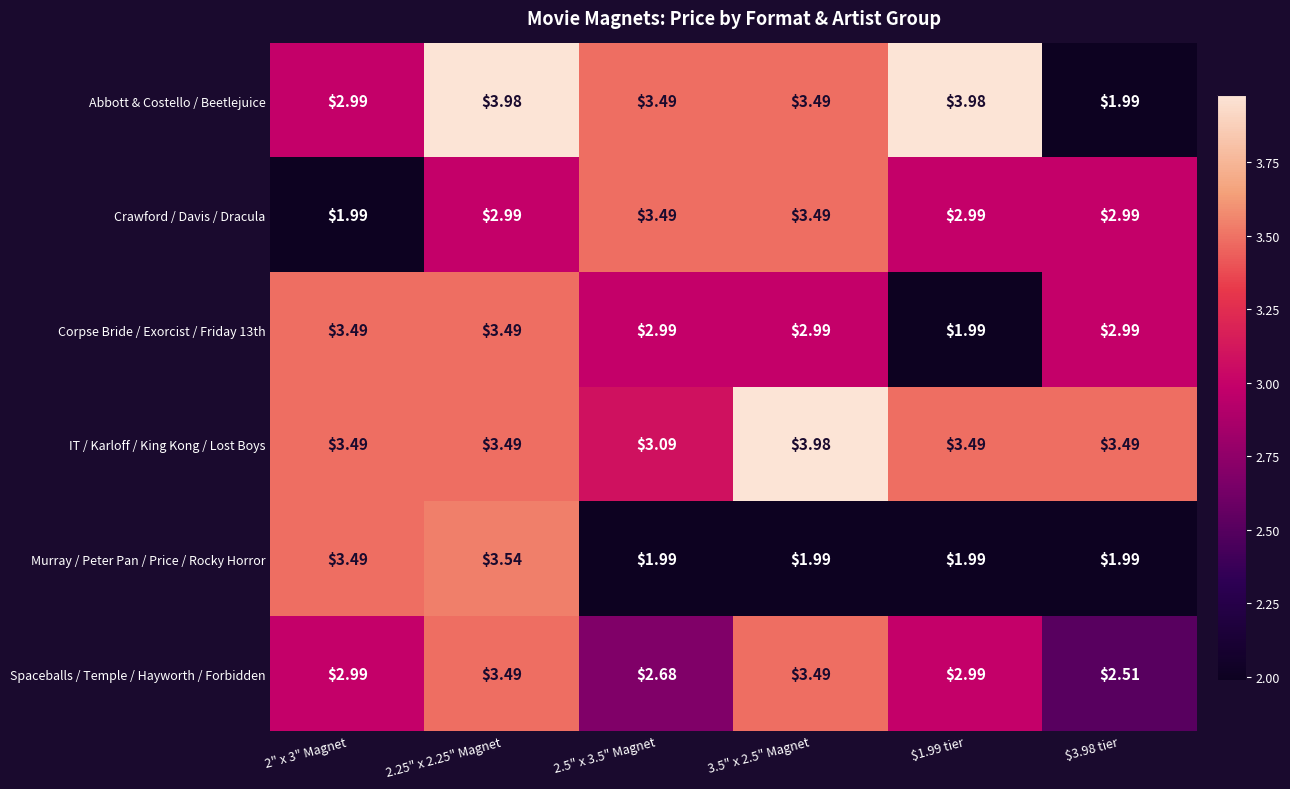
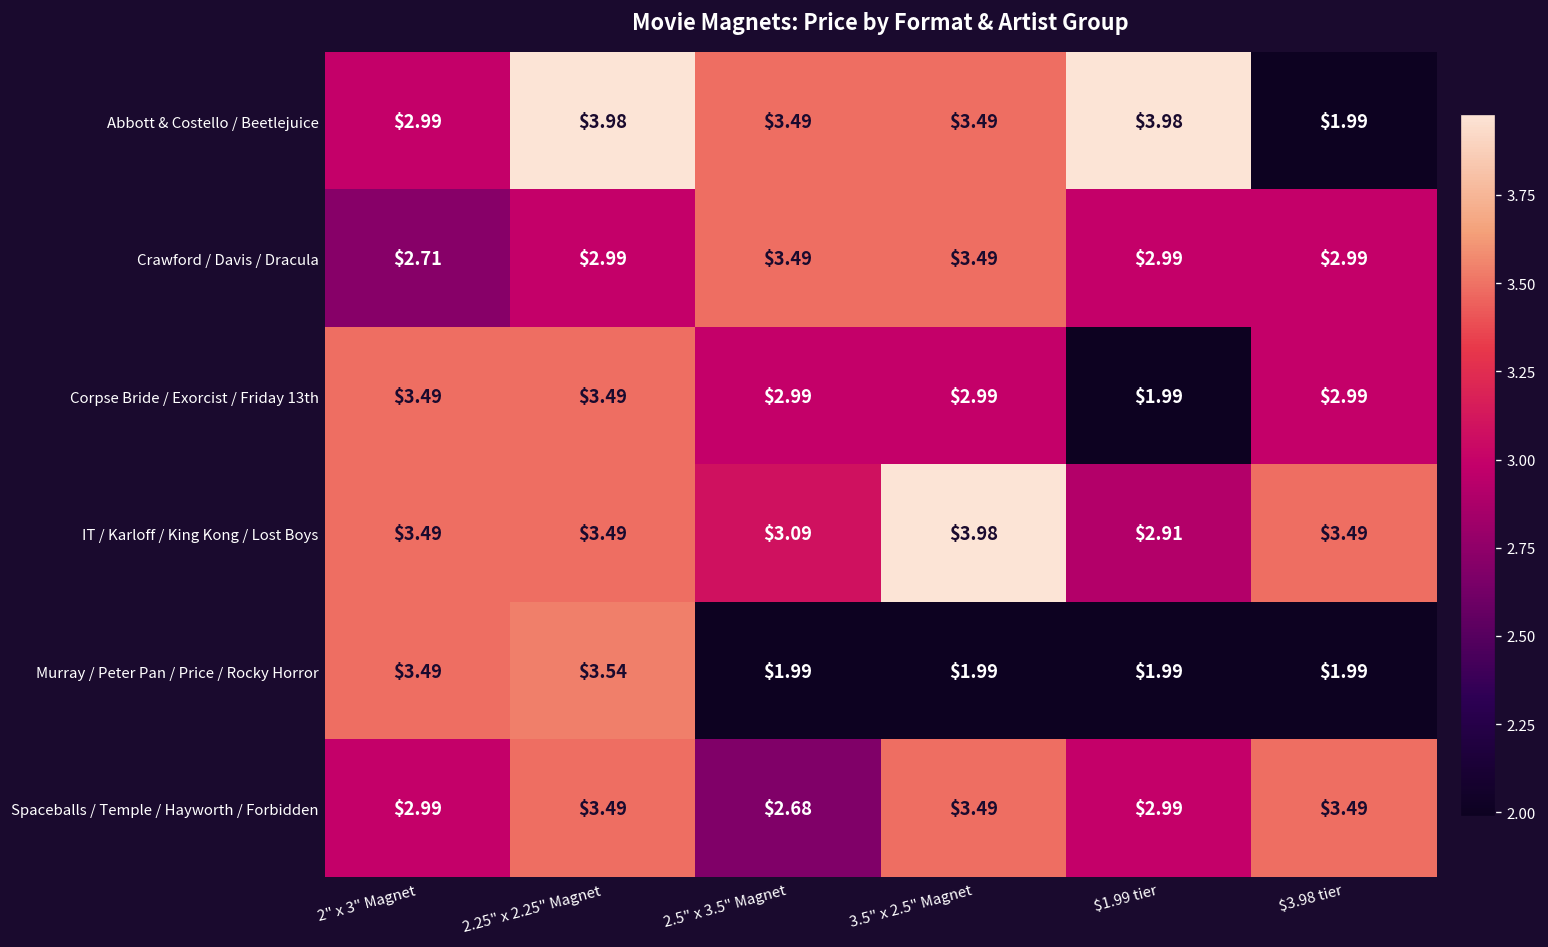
  {
    "Abbott & Costello / Beetlejuice": {
      "2\" x 3\" Magnet": "$2.99",
      "2.25\" x 2.25\" Magnet": "$3.98",
      "2.5\" x 3.5\" Magnet": "$3.49",
      "3.5\" x 2.5\" Magnet": "$3.49",
      "$1.99 tier": "$3.98",
      "$3.98 tier": "$1.99"
    },
    "Crawford / Davis / Dracula": {
-     "2\" x 3\" Magnet": "$1.99",
+     "2\" x 3\" Magnet": "$2.71",
      "2.25\" x 2.25\" Magnet": "$2.99",
      "2.5\" x 3.5\" Magnet": "$3.49",
      "3.5\" x 2.5\" Magnet": "$3.49",
      "$1.99 tier": "$2.99",
      "$3.98 tier": "$2.99"
    },
    "Corpse Bride / Exorcist / Friday 13th": {
      "2\" x 3\" Magnet": "$3.49",
      "2.25\" x 2.25\" Magnet": "$3.49",
      "2.5\" x 3.5\" Magnet": "$2.99",
      "3.5\" x 2.5\" Magnet": "$2.99",
      "$1.99 tier": "$1.99",
      "$3.98 tier": "$2.99"
    },
    "IT / Karloff / King Kong / Lost Boys": {
      "2\" x 3\" Magnet": "$3.49",
      "2.25\" x 2.25\" Magnet": "$3.49",
      "2.5\" x 3.5\" Magnet": "$3.09",
      "3.5\" x 2.5\" Magnet": "$3.98",
-     "$1.99 tier": "$3.49",
+     "$1.99 tier": "$2.91",
      "$3.98 tier": "$3.49"
    },
    "Murray / Peter Pan / Price / Rocky Horror": {
      "2\" x 3\" Magnet": "$3.49",
      "2.25\" x 2.25\" Magnet": "$3.54",
      "2.5\" x 3.5\" Magnet": "$1.99",
      "3.5\" x 2.5\" Magnet": "$1.99",
      "$1.99 tier": "$1.99",
      "$3.98 tier": "$1.99"
    },
    "Spaceballs / Temple / Hayworth / Forbidden": {
      "2\" x 3\" Magnet": "$2.99",
      "2.25\" x 2.25\" Magnet": "$3.49",
      "2.5\" x 3.5\" Magnet": "$2.68",
      "3.5\" x 2.5\" Magnet": "$3.49",
      "$1.99 tier": "$2.99",
-     "$3.98 tier": "$2.51"
+     "$3.98 tier": "$3.49"
    }
  }
